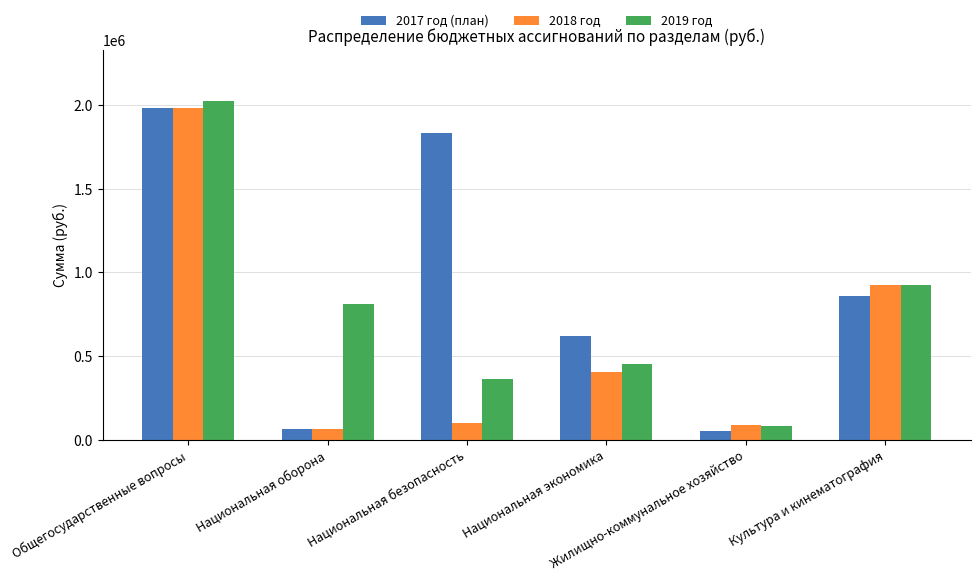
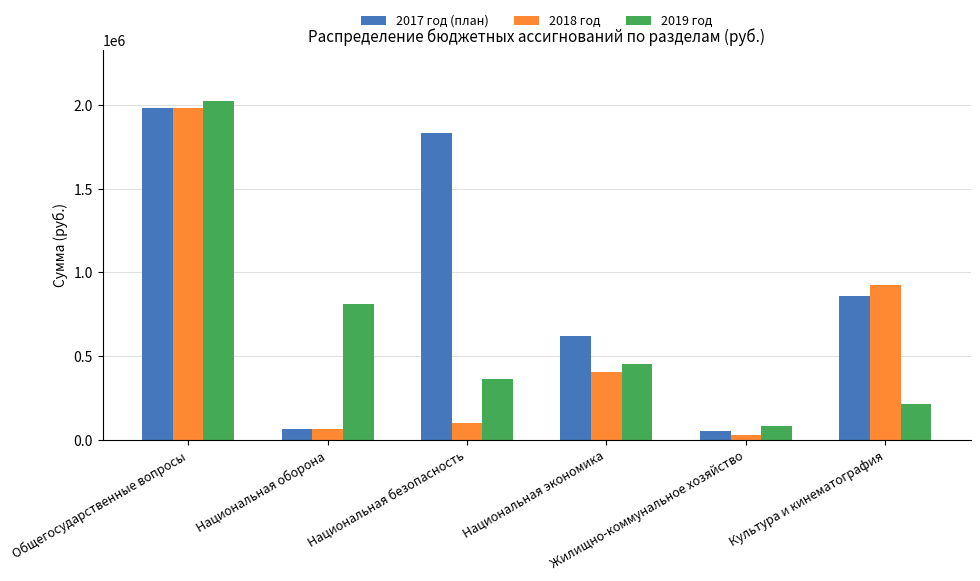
  {
    "2017 год (план)": {
      "Общегосударственные вопросы": 1980000,
      "Национальная оборона": 70000,
      "Национальная безопасность": 1830000,
      "Национальная экономика": 620000,
      "Жилищно-коммунальное хозяйство": 50000,
      "Культура и кинематография": 860000
    },
    "2018 год": {
      "Общегосударственные вопросы": 1980000,
      "Национальная оборона": 70000,
      "Национальная безопасность": 100000,
      "Национальная экономика": 400000,
-     "Жилищно-коммунальное хозяйство": 90000,
+     "Жилищно-коммунальное хозяйство": 30000,
      "Культура и кинематография": 930000
    },
    "2019 год": {
      "Общегосударственные вопросы": 2020000,
      "Национальная оборона": 810000,
      "Национальная безопасность": 360000,
      "Национальная экономика": 450000,
      "Жилищно-коммунальное хозяйство": 80000,
-     "Культура и кинематография": 930000
+     "Культура и кинематография": 210000
    }
  }
